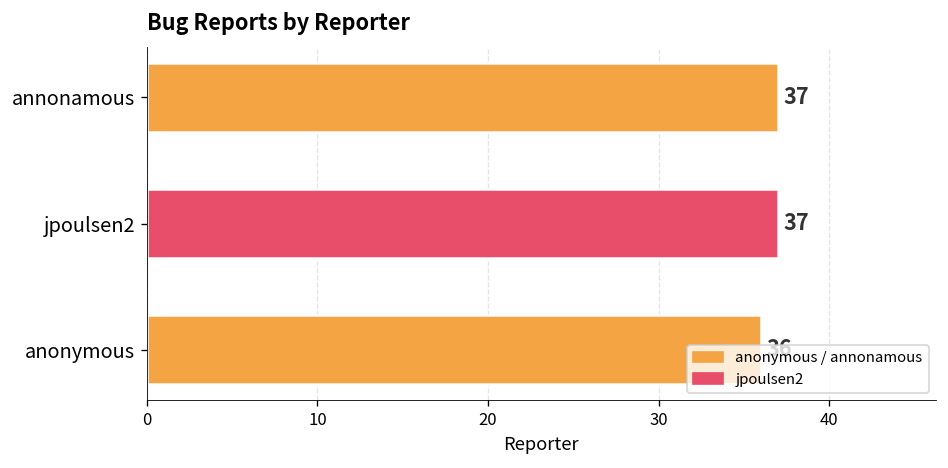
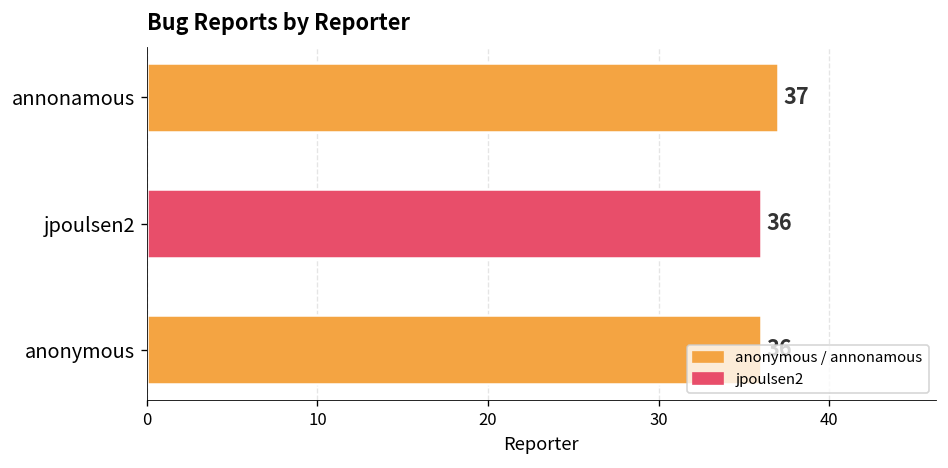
  {
    "annonamous": 37,
-   "jpoulsen2": 37
+   "jpoulsen2": 36
  }
